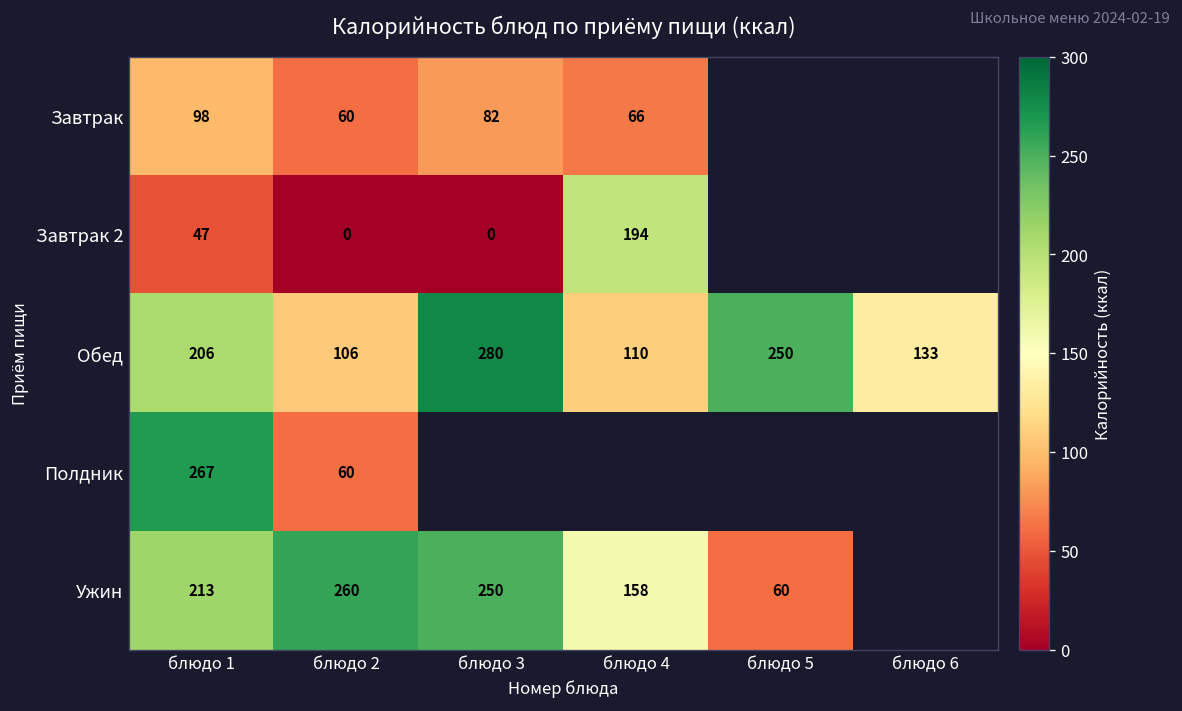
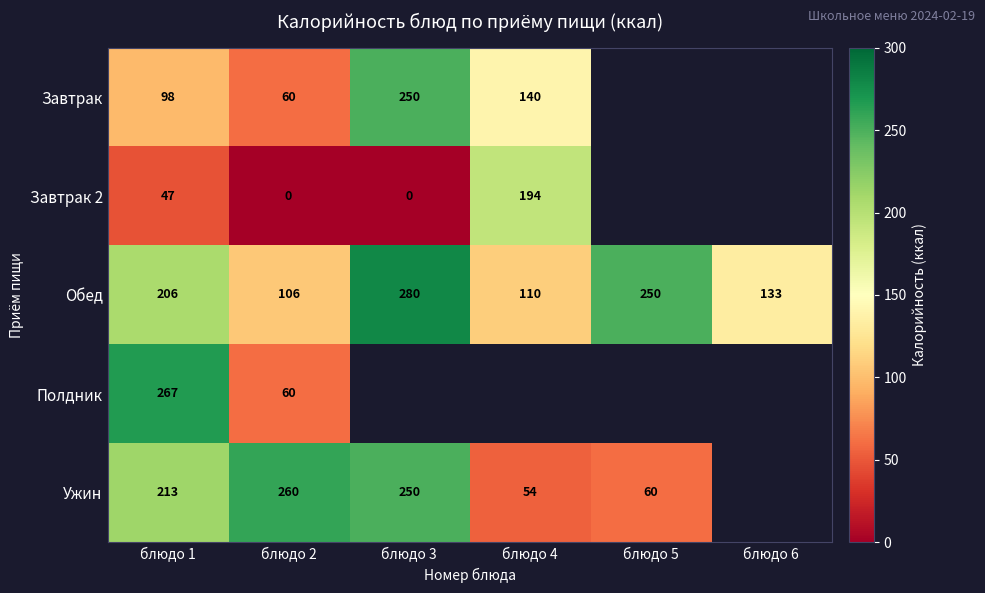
  {
    "Завтрак": {
      "блюдо 1": 98,
      "блюдо 2": 60,
-     "блюдо 3": 82,
-     "блюдо 4": 66
+     "блюдо 3": 250,
+     "блюдо 4": 140
    },
    "Завтрак 2": {
      "блюдо 1": 47,
      "блюдо 2": 0,
      "блюдо 3": 0,
      "блюдо 4": 194
    },
    "Обед": {
      "блюдо 1": 206,
      "блюдо 2": 106,
      "блюдо 3": 280,
      "блюдо 4": 110,
      "блюдо 5": 250,
      "блюдо 6": 133
    },
    "Полдник": {
      "блюдо 1": 267,
      "блюдо 2": 60
    },
    "Ужин": {
      "блюдо 1": 213,
      "блюдо 2": 260,
      "блюдо 3": 250,
-     "блюдо 4": 158,
+     "блюдо 4": 54,
      "блюдо 5": 60
    }
  }
